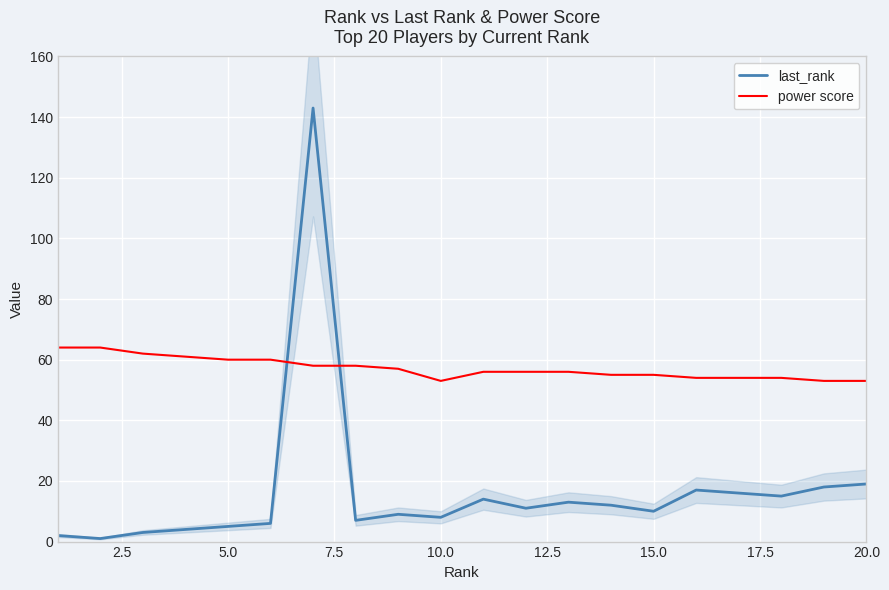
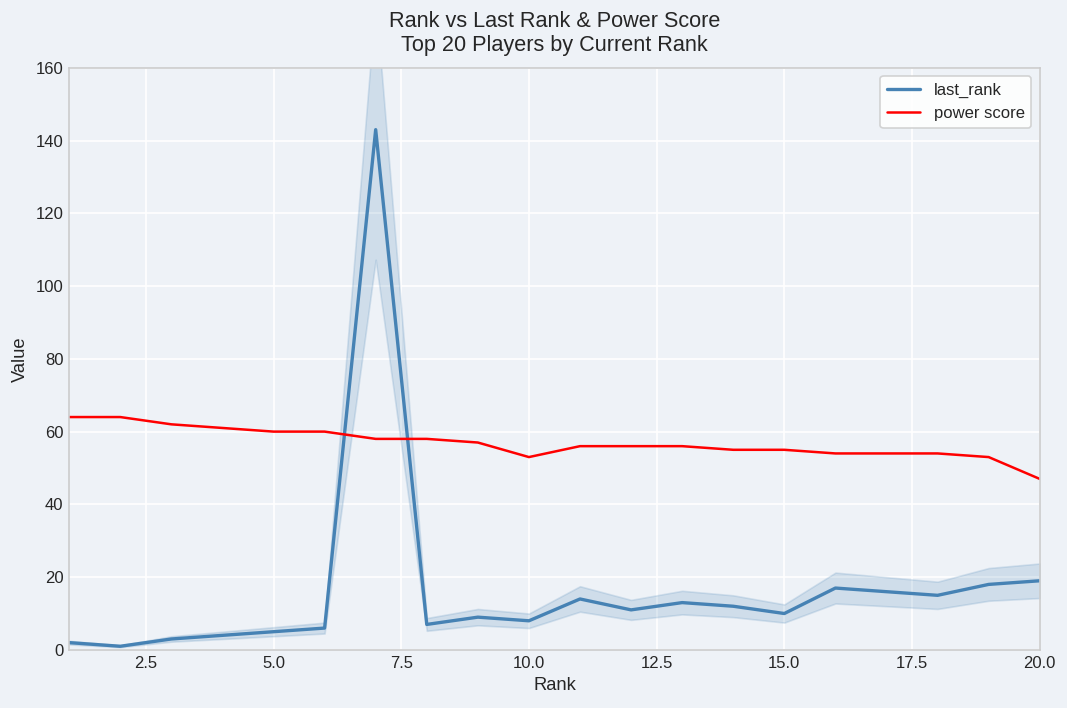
  {
    "power score": {
      "5.0": 60,
      "10.0": 53,
      "15.0": 55,
-     "20.0": 53
+     "20.0": 47
    }
  }
